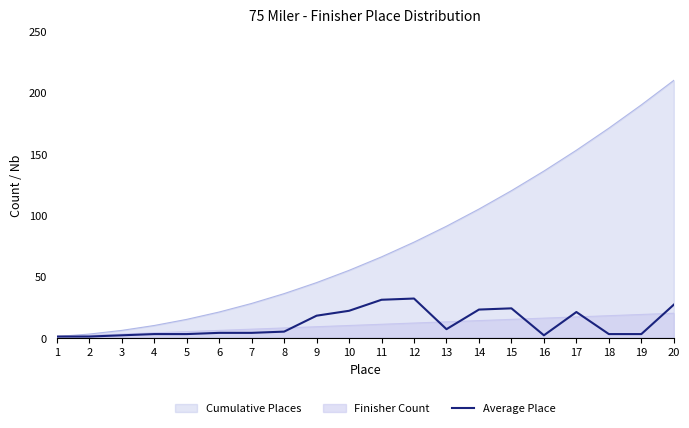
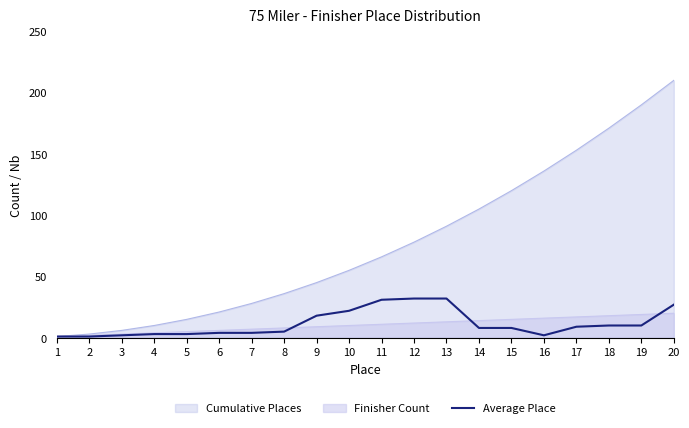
  {
    "Average Place": {
      "7": 4,
      "8": 5,
      "9": 18,
      "10": 22,
      "11": 31,
      "12": 32,
-     "13": 7,
-     "14": 23,
-     "15": 24,
+     "13": 32,
+     "14": 8,
+     "15": 8,
      "16": 2,
-     "17": 21,
-     "18": 3,
-     "19": 3,
+     "17": 9,
+     "18": 10,
+     "19": 10,
      "20": 27
    }
  }
